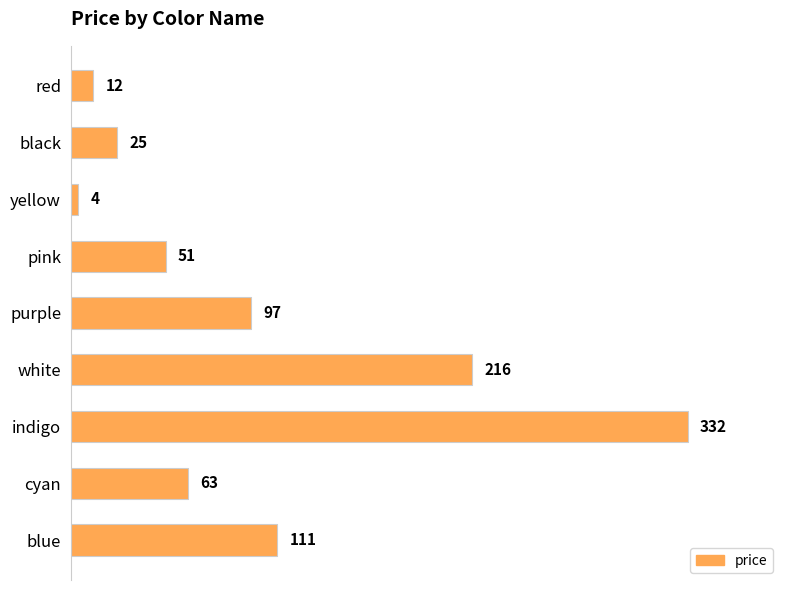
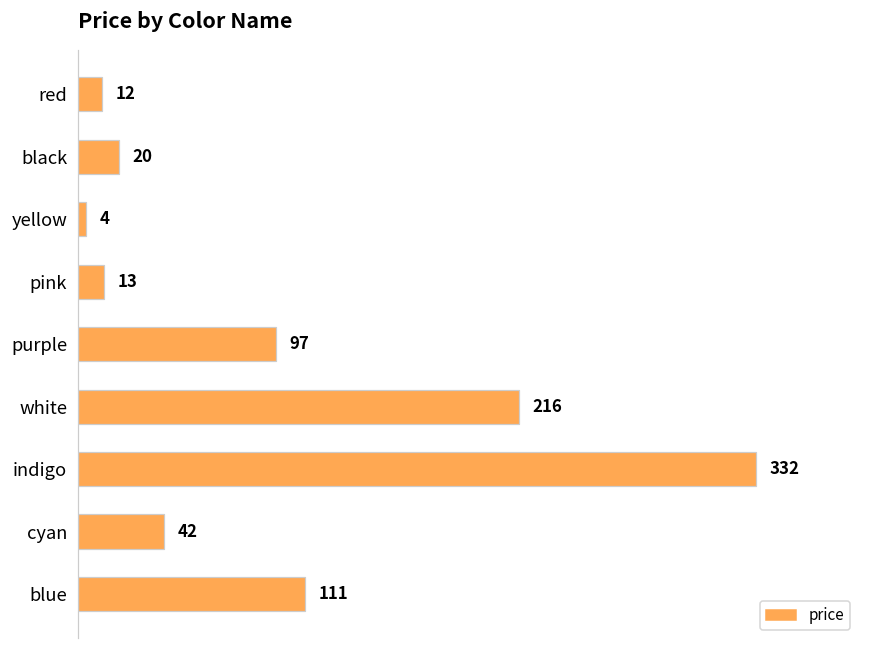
  {
    "red": 12,
-   "black": 25,
+   "black": 20,
    "yellow": 4,
-   "pink": 51,
+   "pink": 13,
    "purple": 97,
    "white": 216,
    "indigo": 332,
-   "cyan": 63,
+   "cyan": 42,
    "blue": 111
  }
